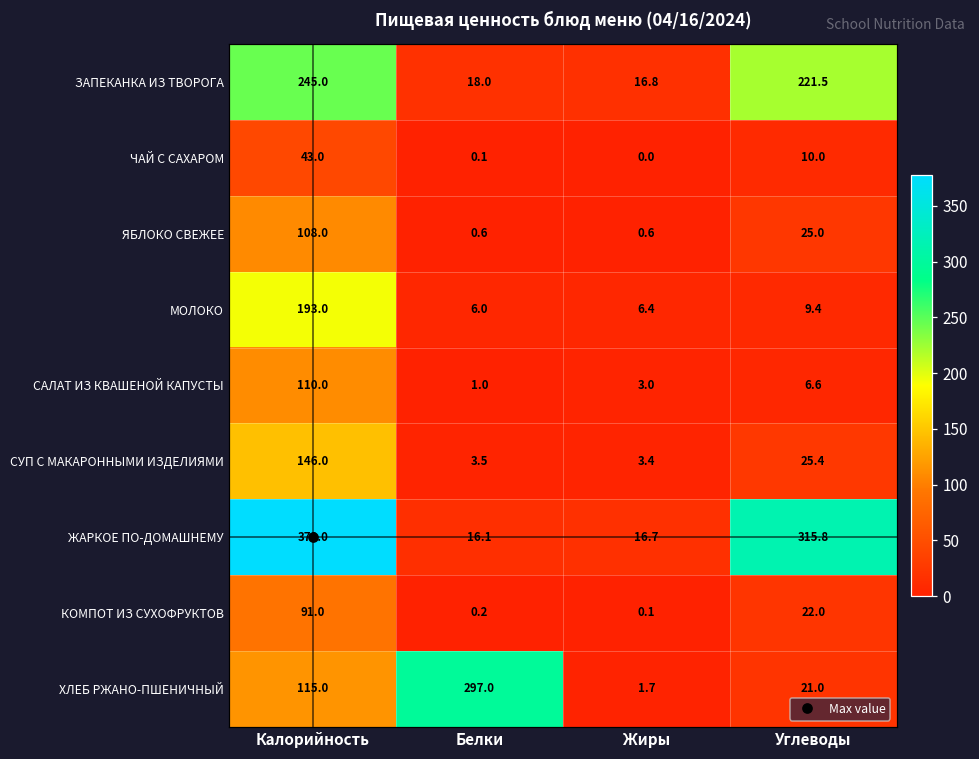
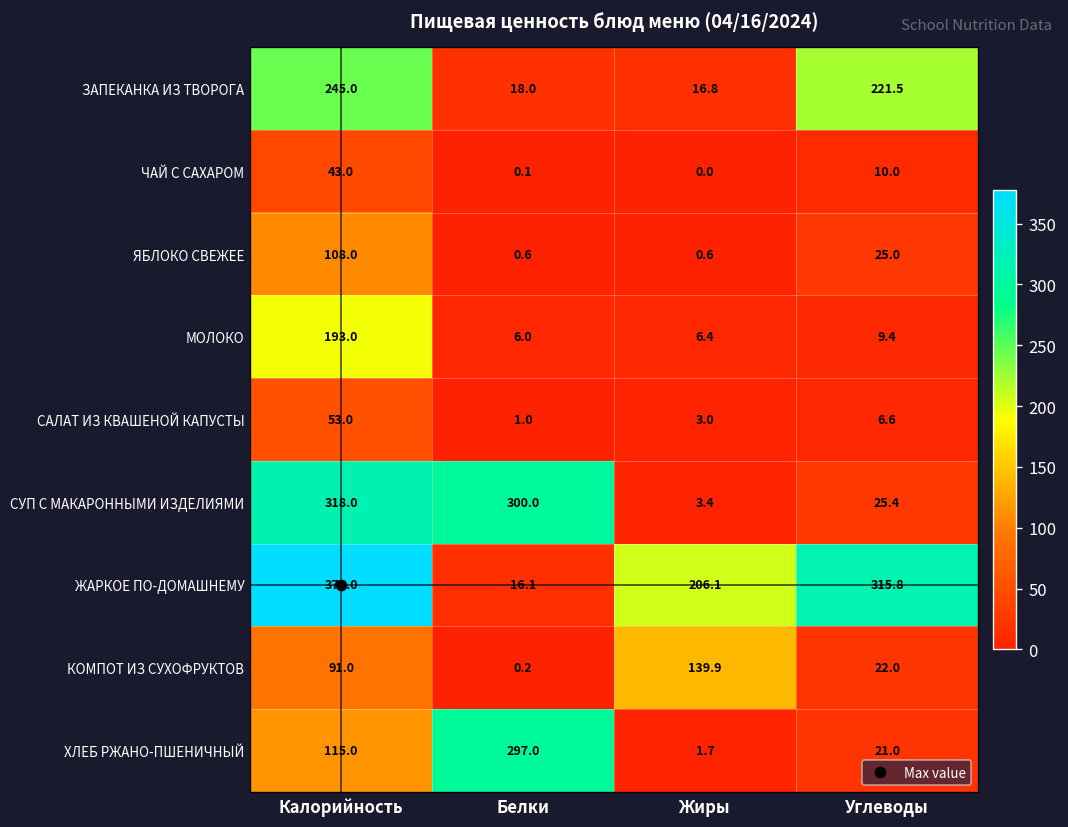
  {
    "ЗАПЕКАНКА ИЗ ТВОРОГА": {
      "Калорийность": 245.0,
      "Белки": 18.0,
      "Жиры": 16.8,
      "Углеводы": 221.5
    },
    "ЧАЙ С САХАРОМ": {
      "Калорийность": 43.0,
      "Белки": 0.1,
      "Жиры": 0.0,
      "Углеводы": 10.0
    },
    "ЯБЛОКО СВЕЖЕЕ": {
      "Калорийность": 108.0,
      "Белки": 0.6,
      "Жиры": 0.6,
      "Углеводы": 25.0
    },
    "МОЛОКО": {
      "Калорийность": 193.0,
      "Белки": 6.0,
      "Жиры": 6.4,
      "Углеводы": 9.4
    },
    "САЛАТ ИЗ КВАШЕНОЙ КАПУСТЫ": {
-     "Калорийность": 110.0,
+     "Калорийность": 53.0,
      "Белки": 1.0,
      "Жиры": 3.0,
      "Углеводы": 6.6
    },
    "СУП С МАКАРОННЫМИ ИЗДЕЛИЯМИ": {
-     "Калорийность": 146.0,
-     "Белки": 3.5,
+     "Калорийность": 318.0,
+     "Белки": 300.0,
      "Жиры": 3.4,
      "Углеводы": 25.4
    },
    "ЖАРКОЕ ПО-ДОМАШНЕМУ": {
      "Белки": 16.1,
-     "Жиры": 16.7,
+     "Жиры": 206.1,
      "Углеводы": 315.8
    },
    "КОМПОТ ИЗ СУХОФРУКТОВ": {
      "Калорийность": 91.0,
      "Белки": 0.2,
-     "Жиры": 0.1,
+     "Жиры": 139.9,
      "Углеводы": 22.0
    },
    "ХЛЕБ РЖАНО-ПШЕНИЧНЫЙ": {
      "Калорийность": 115.0,
      "Белки": 297.0,
      "Жиры": 1.7,
      "Углеводы": 21.0
    }
  }
